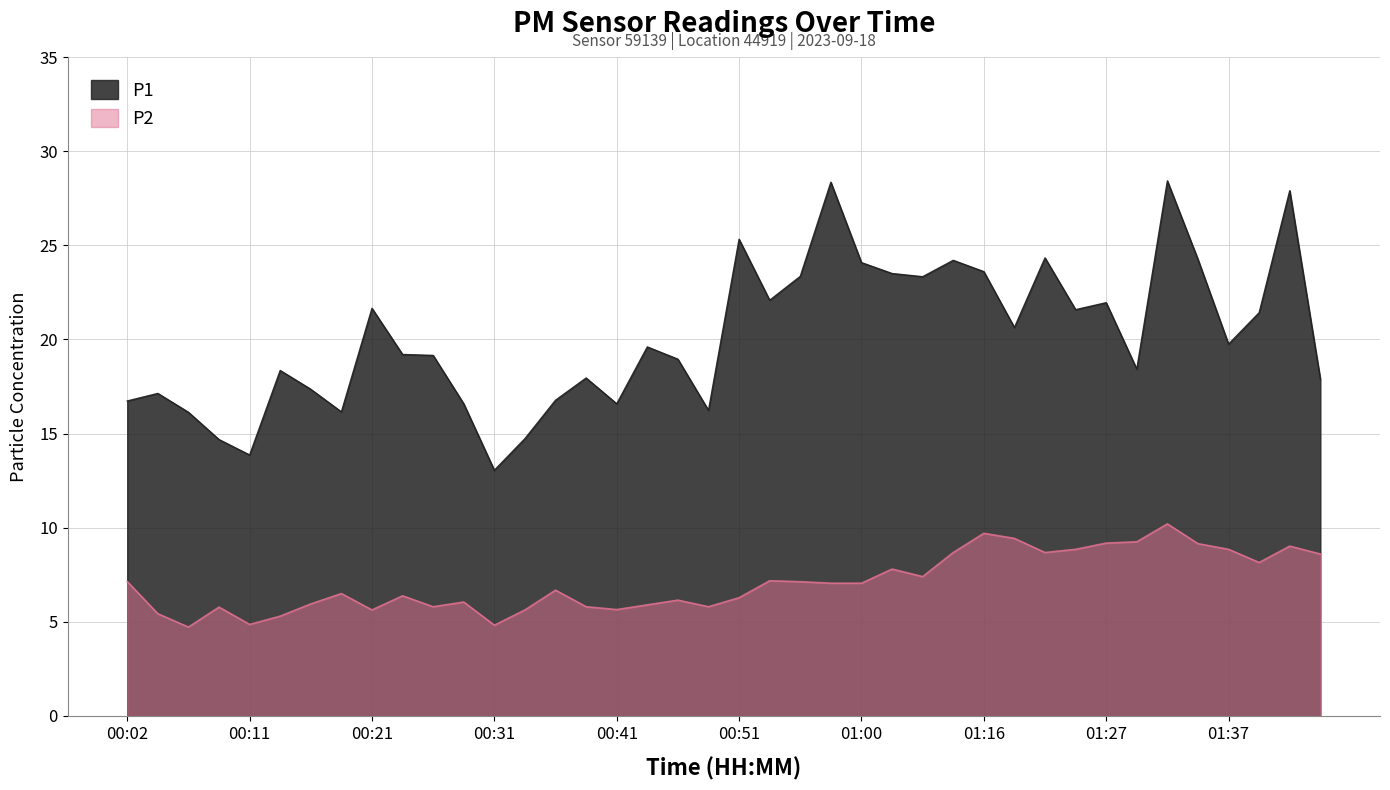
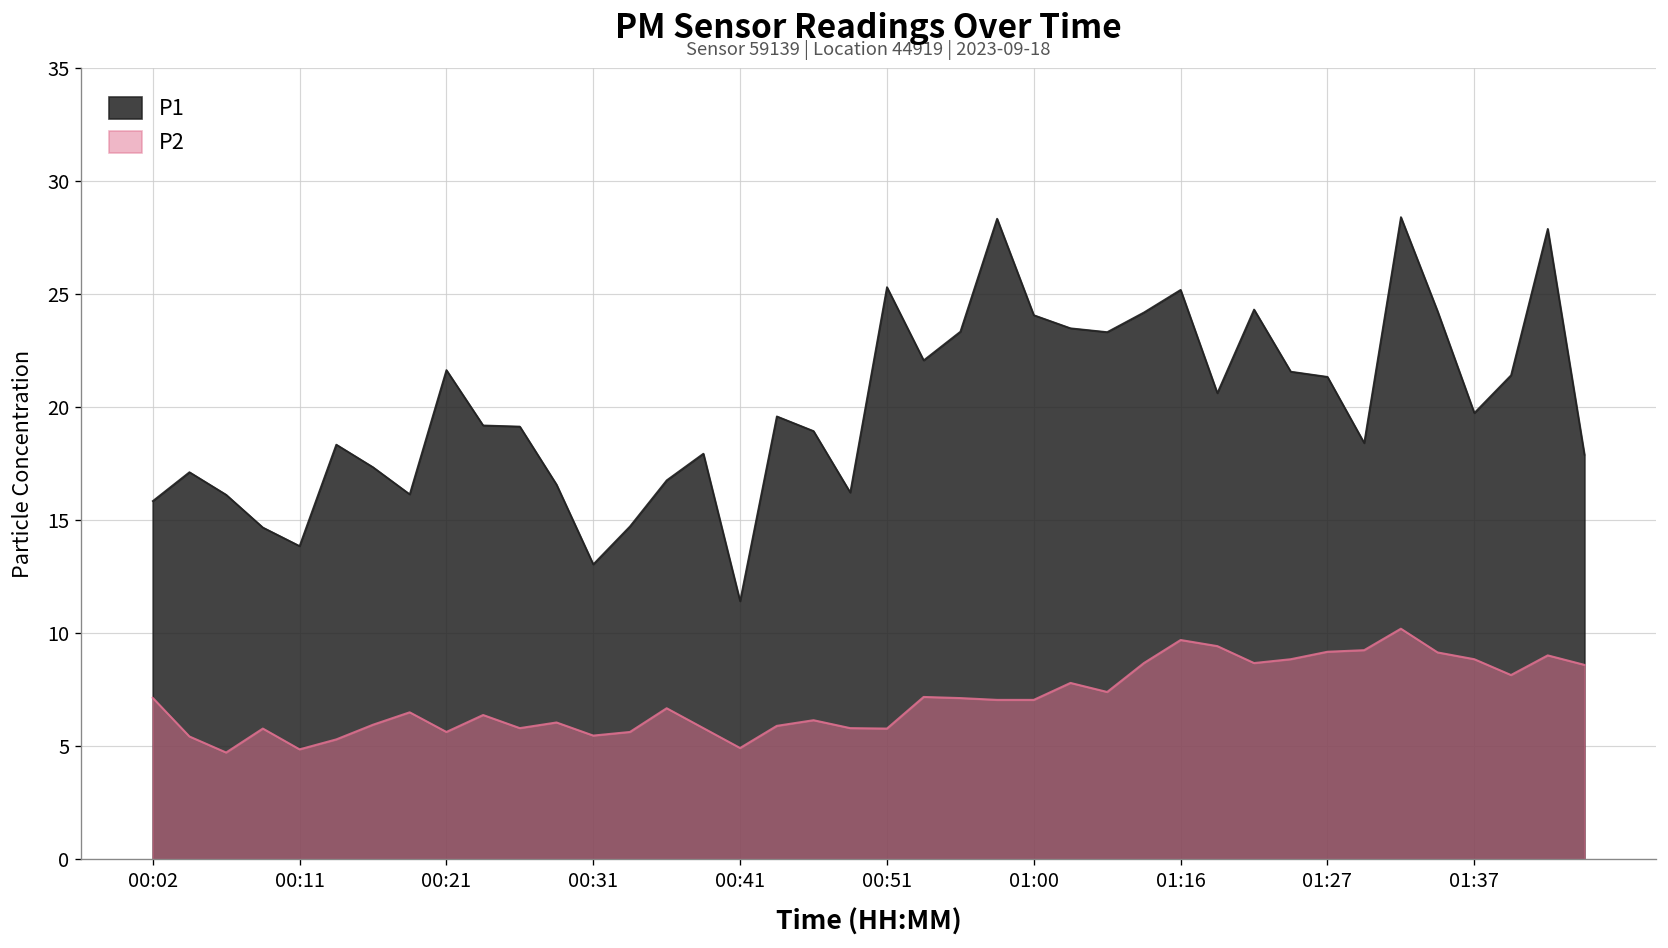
  {
    "P1": {
-     "00:02": 16.7,
+     "00:02": 15.9,
      "00:11": 13.9,
      "00:21": 21.7,
      "00:31": 13.1,
-     "00:41": 16.6,
+     "00:41": 11.4,
      "00:51": 25.3,
      "01:00": 24.1,
-     "01:16": 23.6,
-     "01:27": 22.0,
+     "01:16": 25.2,
+     "01:27": 21.4,
      "01:37": 19.8
    },
    "P2": {
      "00:02": 7.1,
      "00:11": 4.9,
      "00:21": 5.6,
-     "00:31": 4.8,
-     "00:41": 5.7,
-     "00:51": 6.3,
+     "00:31": 5.5,
+     "00:41": 4.9,
+     "00:51": 5.8,
      "01:00": 7.1,
      "01:16": 9.7,
      "01:27": 9.2,
      "01:37": 8.9
    }
  }
